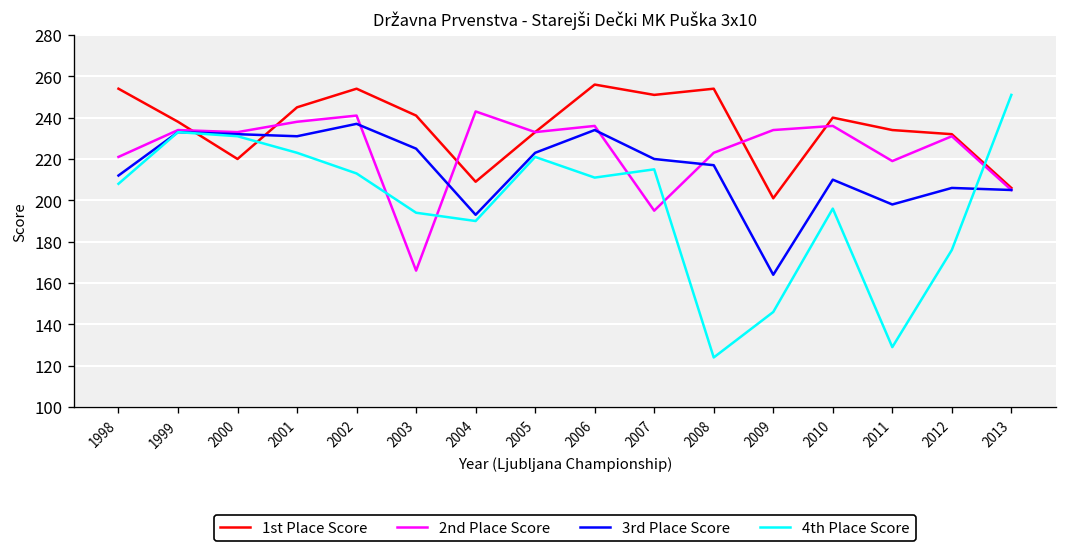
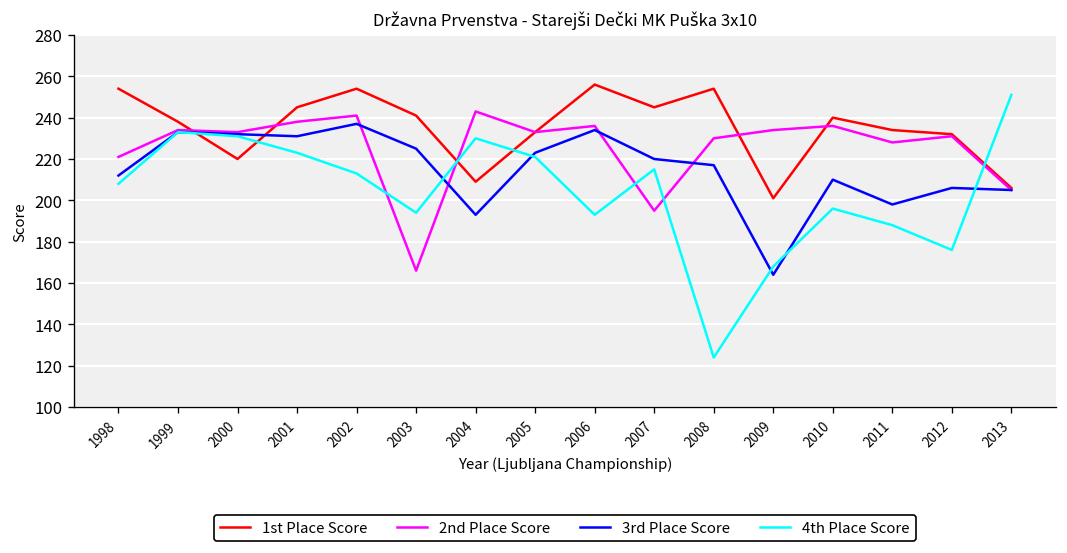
  {
    "1st Place Score": {
      "1998": 254,
      "1999": 238,
      "2000": 220,
      "2001": 245,
      "2002": 254,
      "2003": 241,
      "2004": 209,
      "2006": 256,
-     "2007": 251,
+     "2007": 245,
      "2008": 254,
      "2009": 201,
      "2010": 240,
      "2011": 234
    },
    "2nd Place Score": {
      "1998": 221,
      "2001": 238,
      "2002": 241,
      "2003": 166,
      "2004": 243,
      "2006": 236,
      "2007": 195,
-     "2008": 223,
+     "2008": 230,
      "2009": 234,
      "2010": 236,
-     "2011": 219
+     "2011": 228
    },
    "3rd Place Score": {
      "1998": 212,
      "2001": 231,
      "2002": 237,
      "2003": 225,
      "2004": 193,
      "2005": 223,
      "2006": 234,
      "2007": 220,
      "2008": 217,
      "2009": 164,
      "2010": 210,
      "2011": 198,
      "2012": 206
    },
    "4th Place Score": {
      "1998": 208,
      "2001": 223,
      "2002": 213,
      "2003": 194,
-     "2004": 190,
+     "2004": 230,
      "2005": 221,
-     "2006": 211,
+     "2006": 193,
      "2007": 215,
      "2008": 124,
-     "2009": 146,
+     "2009": 168,
      "2010": 196,
-     "2011": 129,
+     "2011": 188,
      "2012": 176,
      "2013": 251
    }
  }
